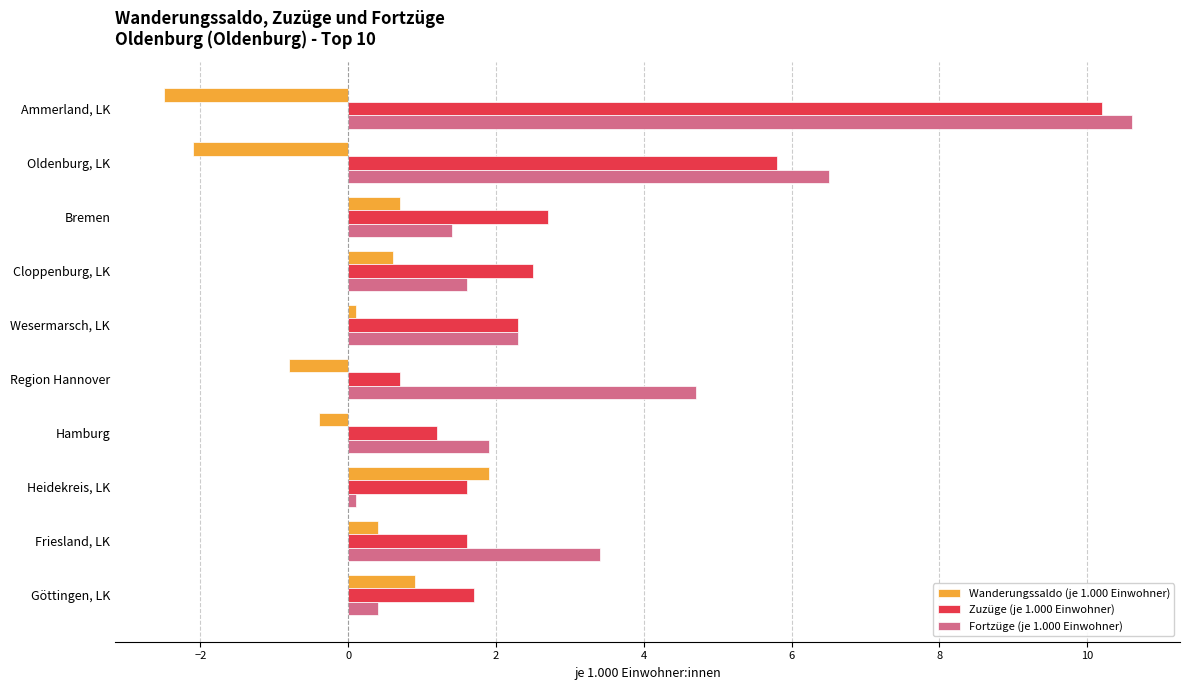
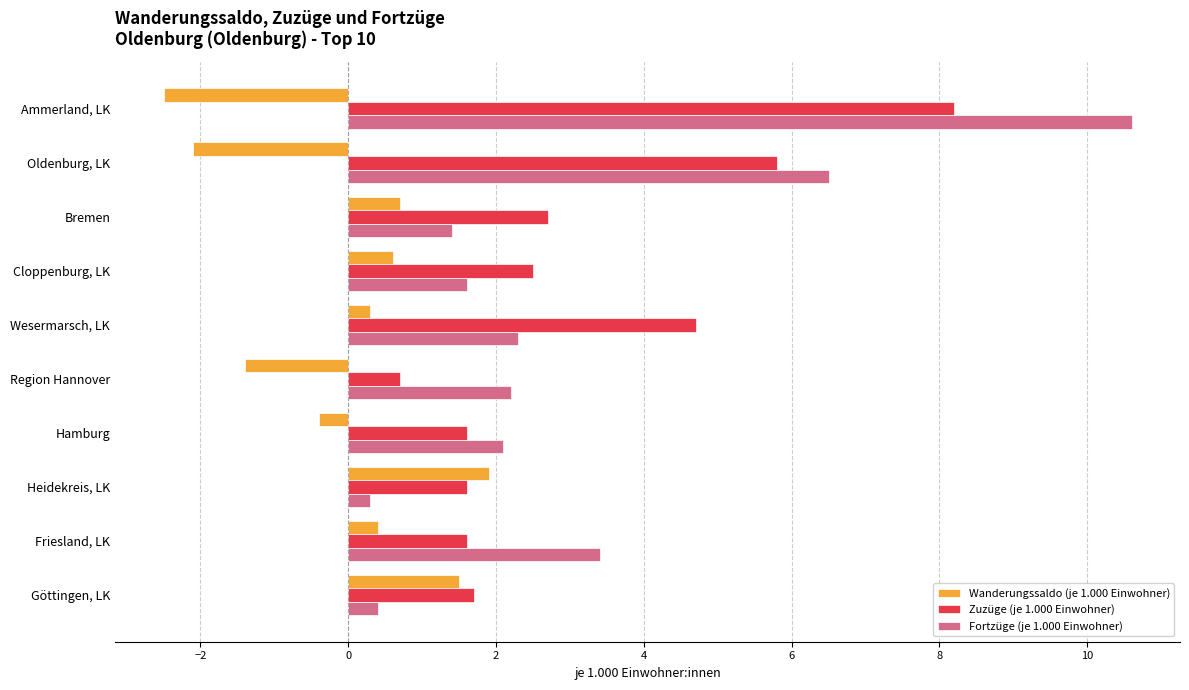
  {
    "Wanderungssaldo (je 1.000 Einwohner)": {
      "Ammerland, LK": -2.5,
      "Oldenburg, LK": -2.1,
      "Bremen": 0.7,
      "Cloppenburg, LK": 0.6,
-     "Wesermarsch, LK": 0.1,
-     "Region Hannover": -0.8,
+     "Wesermarsch, LK": 0.3,
+     "Region Hannover": -1.4,
      "Hamburg": -0.4,
      "Heidekreis, LK": 1.9,
      "Friesland, LK": 0.4,
-     "Göttingen, LK": 0.9
+     "Göttingen, LK": 1.5
    },
    "Zuzüge (je 1.000 Einwohner)": {
-     "Ammerland, LK": 10.2,
+     "Ammerland, LK": 8.2,
      "Oldenburg, LK": 5.8,
      "Bremen": 2.7,
      "Cloppenburg, LK": 2.5,
-     "Wesermarsch, LK": 2.3,
+     "Wesermarsch, LK": 4.7,
      "Region Hannover": 0.7,
-     "Hamburg": 1.2,
+     "Hamburg": 1.6,
      "Heidekreis, LK": 1.6,
      "Friesland, LK": 1.6,
      "Göttingen, LK": 1.7
    },
    "Fortzüge (je 1.000 Einwohner)": {
      "Ammerland, LK": 10.6,
      "Oldenburg, LK": 6.5,
      "Bremen": 1.4,
      "Cloppenburg, LK": 1.6,
      "Wesermarsch, LK": 2.3,
-     "Region Hannover": 4.7,
-     "Hamburg": 1.9,
-     "Heidekreis, LK": 0.1,
+     "Region Hannover": 2.2,
+     "Hamburg": 2.1,
+     "Heidekreis, LK": 0.3,
      "Friesland, LK": 3.4,
      "Göttingen, LK": 0.4
    }
  }
